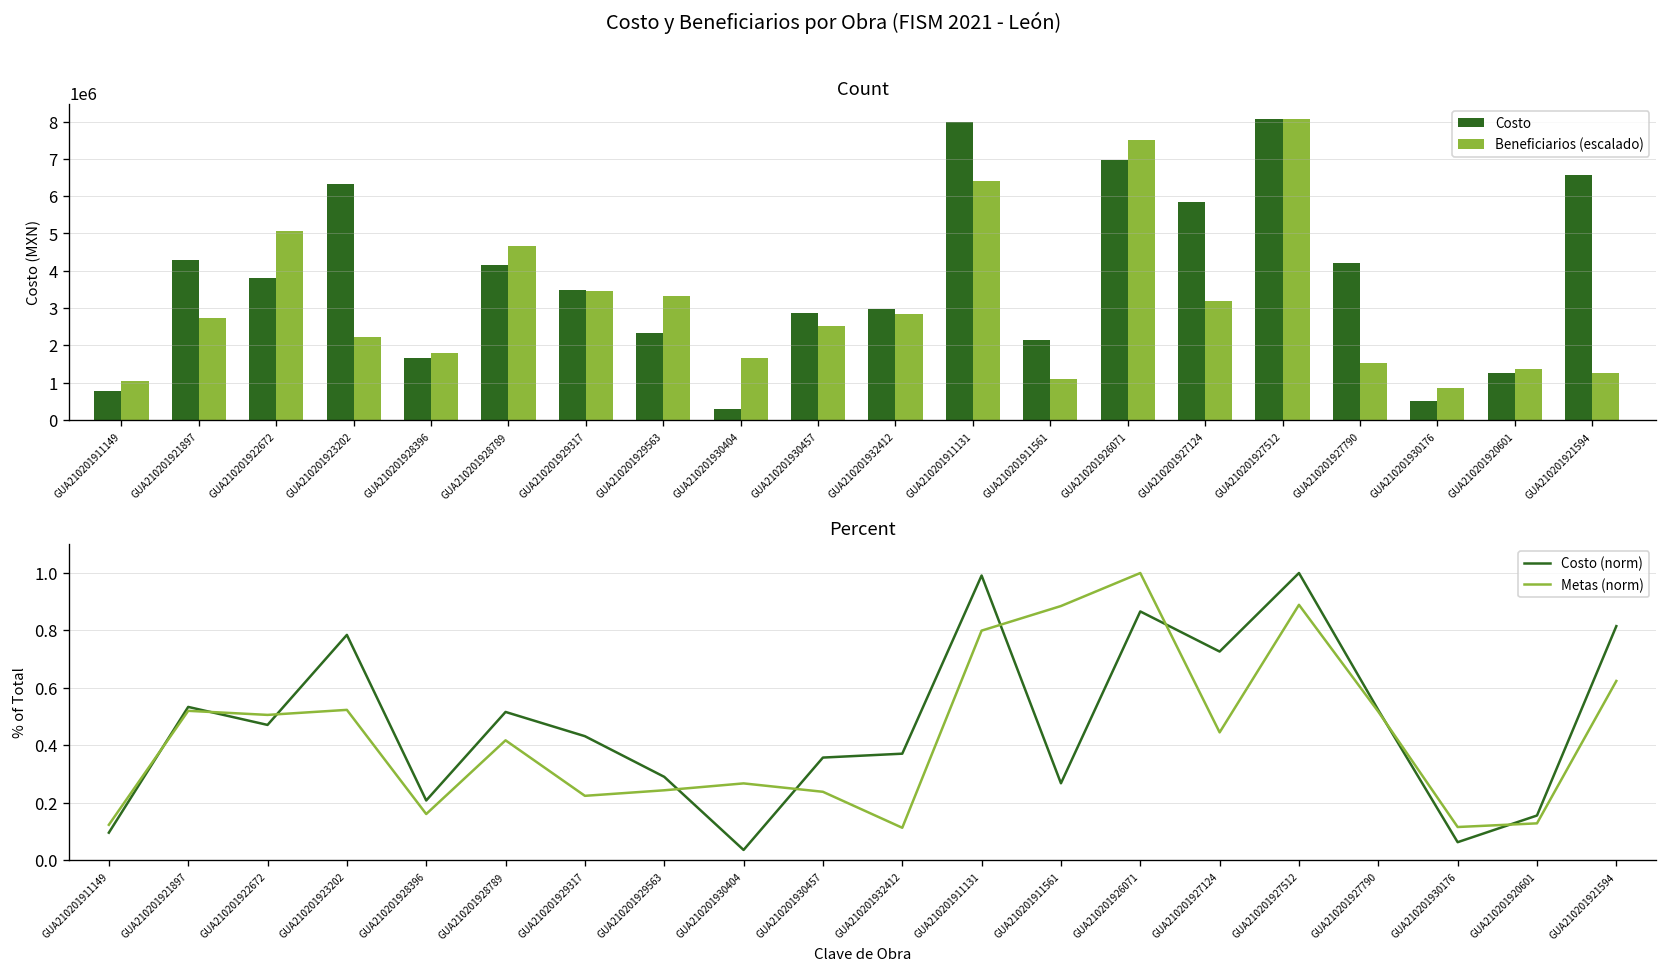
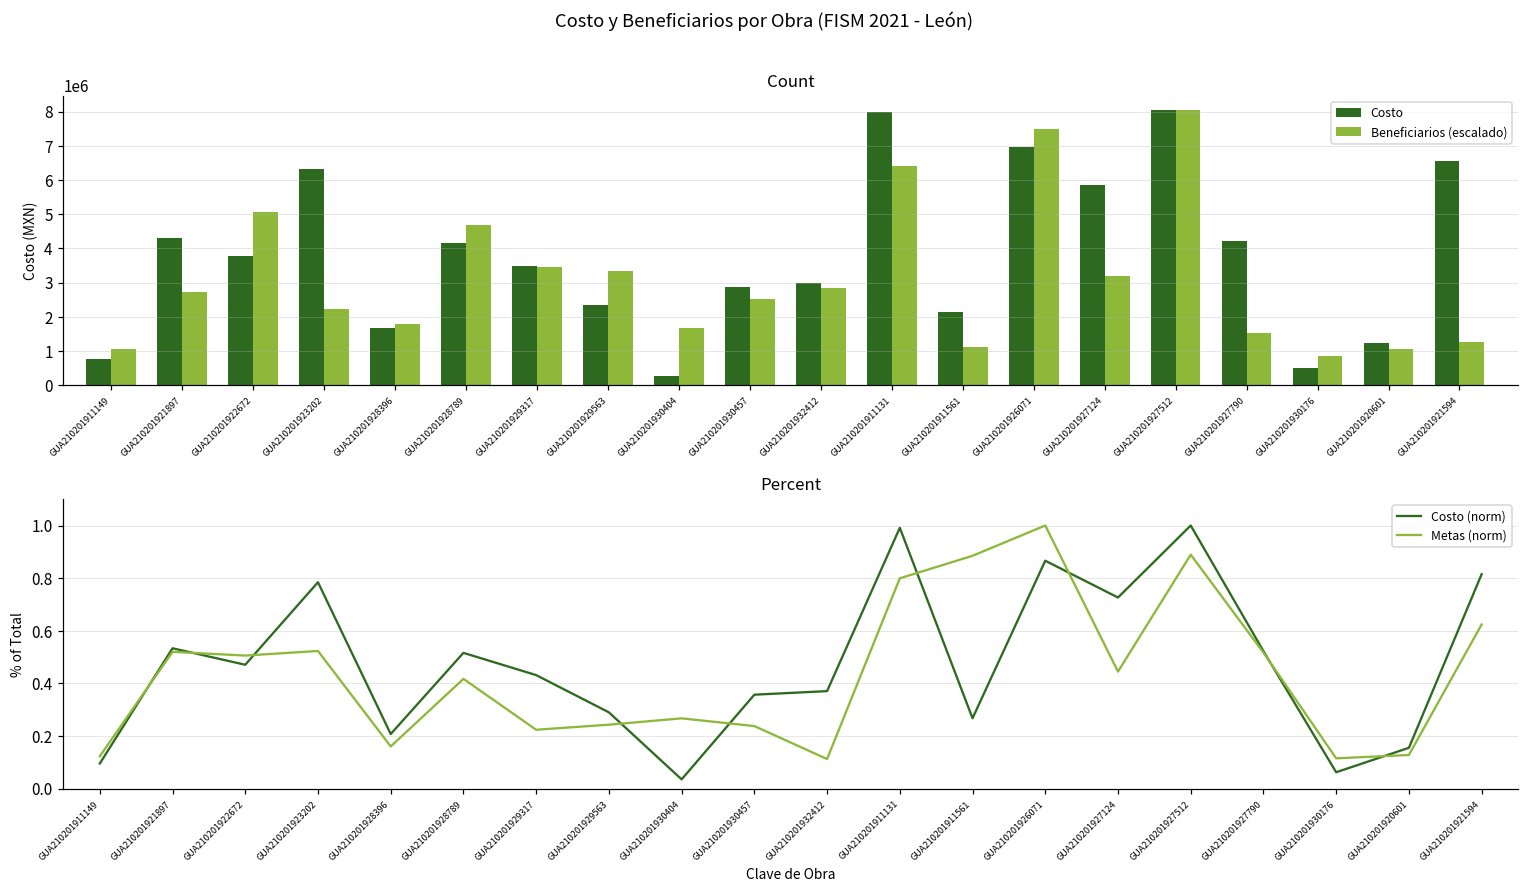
  {
    "Count": {
      "Costo": {
        "GUA210201911149": 800000,
        "GUA210201921897": 4300000,
        "GUA210201922672": 3800000,
        "GUA210201923202": 6300000,
        "GUA210201928396": 1700000,
        "GUA210201928789": 4200000,
        "GUA210201929317": 3500000,
        "GUA210201929563": 2300000,
        "GUA210201930404": 300000,
        "GUA210201930457": 2900000,
        "GUA210201932412": 3000000,
        "GUA210201911131": 8000000,
        "GUA210201911561": 2200000,
        "GUA210201926071": 7000000,
        "GUA210201927124": 5900000,
        "GUA210201927512": 8100000,
        "GUA210201927790": 4200000,
        "GUA210201930176": 500000,
        "GUA210201920601": 1200000,
        "GUA210201921594": 6600000
      },
      "Beneficiarios (escalado)": {
        "GUA210201911149": 1000000,
        "GUA210201921897": 2700000,
        "GUA210201922672": 5100000,
        "GUA210201923202": 2200000,
        "GUA210201928396": 1800000,
        "GUA210201928789": 4700000,
        "GUA210201929317": 3400000,
        "GUA210201929563": 3300000,
        "GUA210201930404": 1700000,
        "GUA210201930457": 2500000,
        "GUA210201932412": 2800000,
        "GUA210201911131": 6400000,
        "GUA210201911561": 1100000,
        "GUA210201926071": 7500000,
        "GUA210201927124": 3200000,
        "GUA210201927512": 8100000,
        "GUA210201927790": 1500000,
        "GUA210201930176": 900000,
-       "GUA210201920601": 1400000,
+       "GUA210201920601": 1000000,
        "GUA210201921594": 1300000
      }
    },
    "Percent": {
      "Costo (norm)": {
        "GUA210201911149": 0.09,
        "GUA210201921897": 0.53,
        "GUA210201922672": 0.47,
        "GUA210201923202": 0.78,
        "GUA210201928396": 0.21,
        "GUA210201928789": 0.52,
        "GUA210201929317": 0.43,
        "GUA210201929563": 0.29,
        "GUA210201930404": 0.03,
        "GUA210201930457": 0.36,
        "GUA210201932412": 0.37,
        "GUA210201911131": 0.99,
        "GUA210201911561": 0.27,
        "GUA210201926071": 0.87,
        "GUA210201927124": 0.73,
        "GUA210201927512": 1.00,
        "GUA210201930176": 0.06,
        "GUA210201920601": 0.15,
        "GUA210201921594": 0.81
      },
      "Metas (norm)": {
        "GUA210201911149": 0.12,
        "GUA210201921897": 0.52,
        "GUA210201922672": 0.51,
        "GUA210201923202": 0.52,
        "GUA210201928396": 0.16,
        "GUA210201928789": 0.42,
        "GUA210201929317": 0.22,
        "GUA210201929563": 0.24,
        "GUA210201930404": 0.27,
        "GUA210201930457": 0.24,
        "GUA210201932412": 0.11,
        "GUA210201911131": 0.80,
        "GUA210201911561": 0.88,
        "GUA210201926071": 1.00,
        "GUA210201927124": 0.44,
        "GUA210201927512": 0.89,
        "GUA210201930176": 0.11,
        "GUA210201920601": 0.13,
        "GUA210201921594": 0.62
      }
    }
  }
